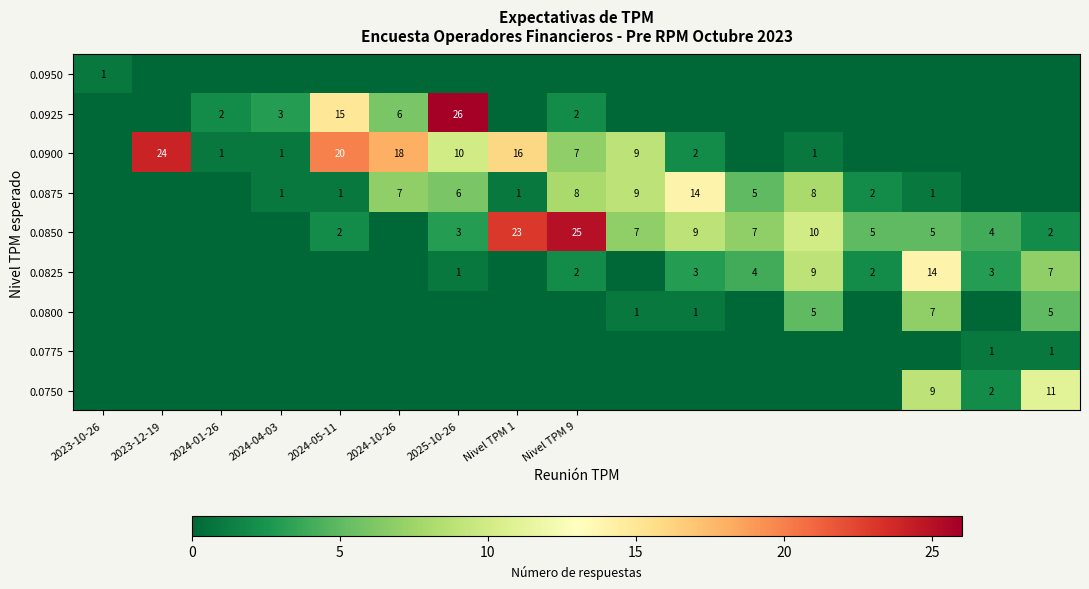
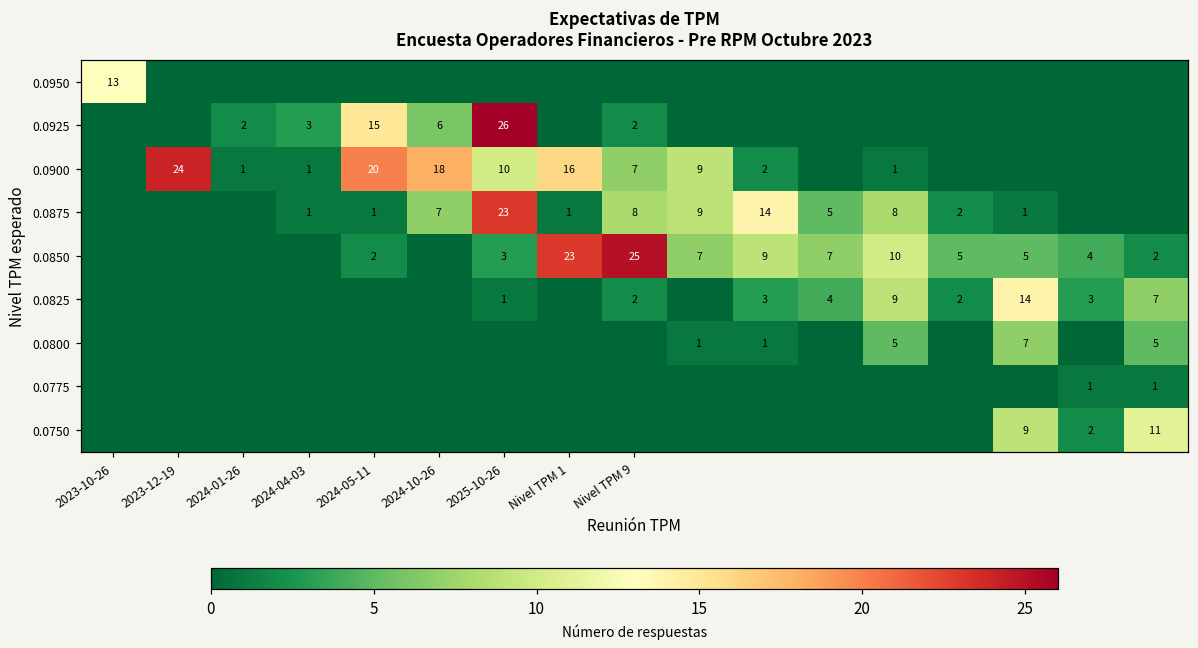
  {
    "0.0950": {
-     "2023-10-26": 1
+     "2023-10-26": 13
    },
    "0.0925": {
      "2024-01-26": 2,
      "2024-04-03": 3,
      "2024-05-11": 15,
      "2024-10-26": 6,
      "2025-10-26": 26,
      "Nivel TPM 9": 2
    },
    "0.0900": {
      "2023-12-19": 24,
      "2024-01-26": 1,
      "2024-04-03": 1,
      "2024-05-11": 20,
      "2024-10-26": 18,
      "2025-10-26": 10,
      "Nivel TPM 1": 16,
      "Nivel TPM 9": 7
    },
    "0.0875": {
      "2024-04-03": 1,
      "2024-05-11": 1,
      "2024-10-26": 7,
-     "2025-10-26": 6,
+     "2025-10-26": 23,
      "Nivel TPM 1": 1,
      "Nivel TPM 9": 8
    },
    "0.0850": {
      "2024-05-11": 2,
      "2025-10-26": 3,
      "Nivel TPM 1": 23,
      "Nivel TPM 9": 25
    },
    "0.0825": {
      "2025-10-26": 1,
      "Nivel TPM 9": 2
    }
  }
